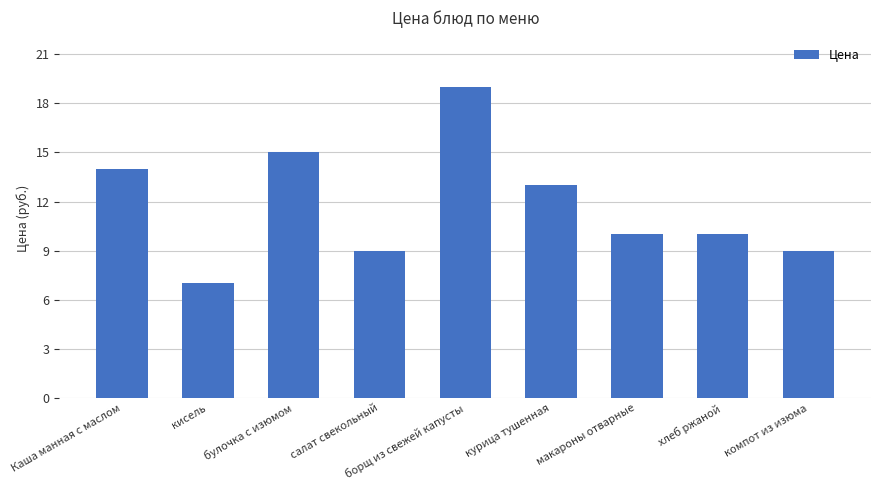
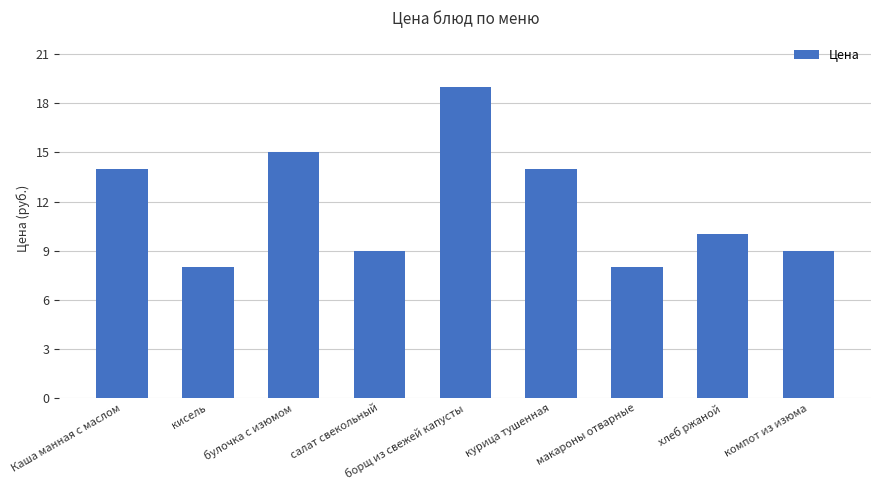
  {
    "Каша манная с маслом": 14,
-   "кисель": 7,
+   "кисель": 8,
    "булочка с изюмом": 15,
    "салат свекольный": 9,
    "борщ из свежей капусты": 19,
-   "курица тушенная": 13,
-   "макароны отварные": 10,
+   "курица тушенная": 14,
+   "макароны отварные": 8,
    "хлеб ржаной": 10,
    "компот из изюма": 9
  }
